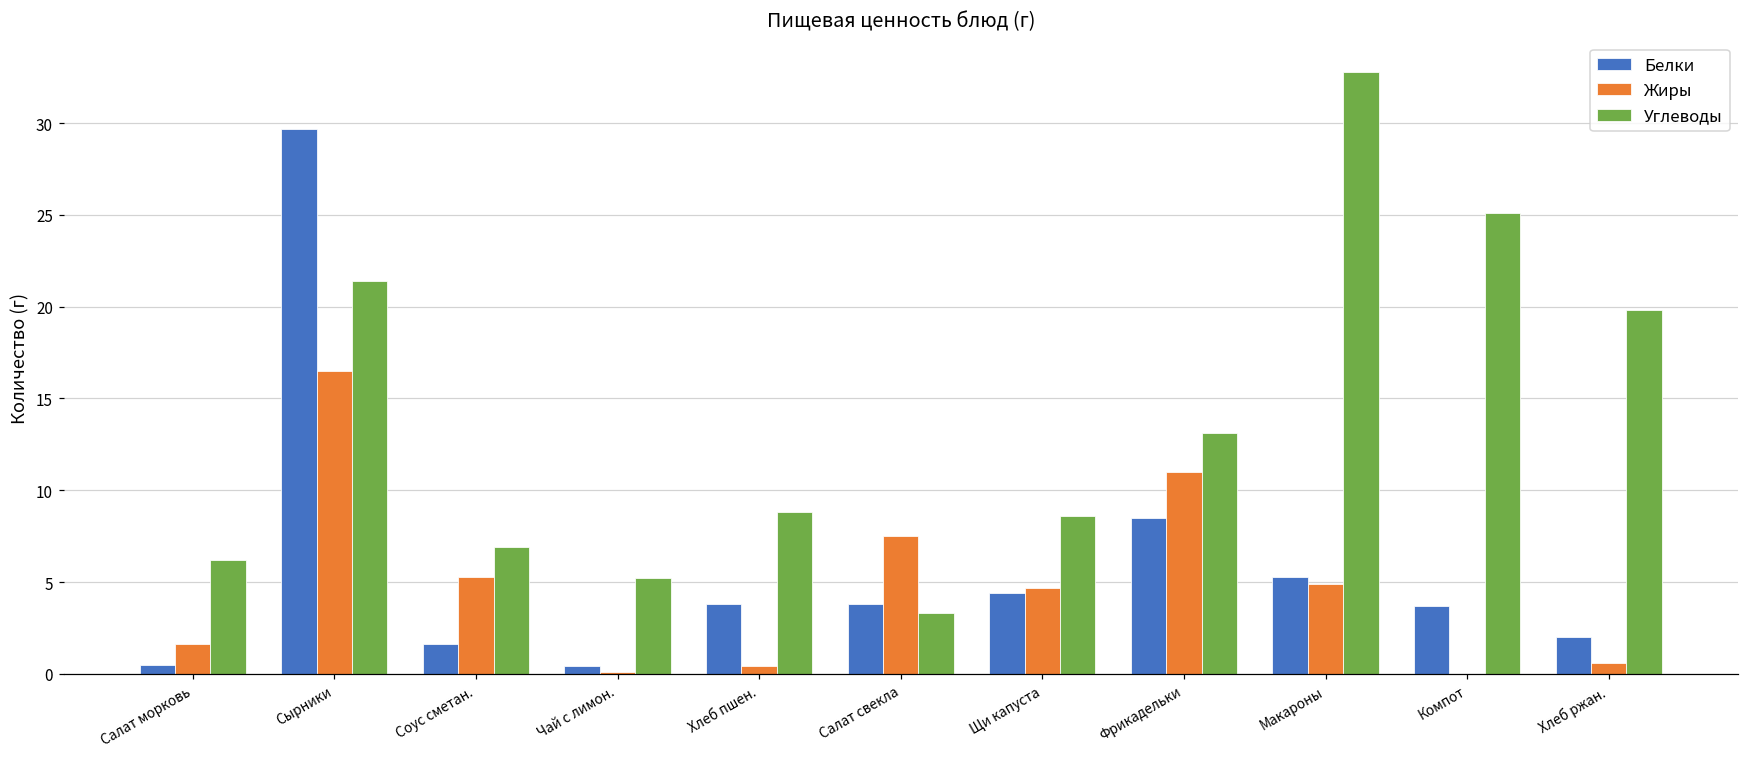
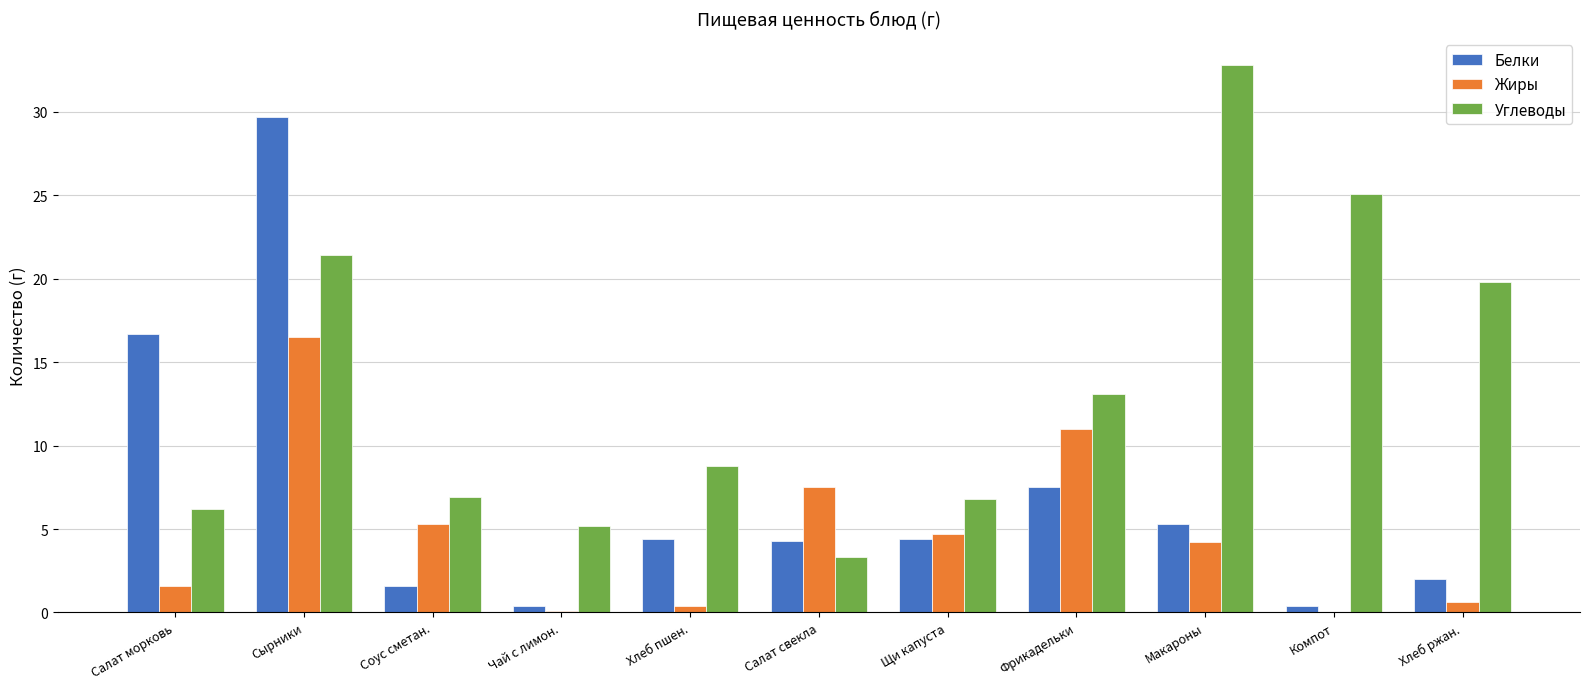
  {
    "Белки": {
-     "Салат морковь": 0.5,
+     "Салат морковь": 16.7,
      "Сырники": 29.7,
      "Соус сметан.": 1.6,
      "Чай с лимон.": 0.4,
-     "Хлеб пшен.": 3.8,
-     "Салат свекла": 3.8,
+     "Хлеб пшен.": 4.4,
+     "Салат свекла": 4.3,
      "Щи капуста": 4.4,
-     "Фрикадельки": 8.5,
+     "Фрикадельки": 7.5,
      "Макароны": 5.3,
-     "Компот": 3.7,
+     "Компот": 0.4,
      "Хлеб ржан.": 2.0
    },
    "Жиры": {
      "Салат морковь": 1.6,
      "Сырники": 16.5,
      "Соус сметан.": 5.3,
      "Хлеб пшен.": 0.4,
      "Салат свекла": 7.5,
      "Щи капуста": 4.7,
      "Фрикадельки": 11.0,
-     "Макароны": 4.9,
+     "Макароны": 4.2,
      "Компот": 0.0,
      "Хлеб ржан.": 0.6
    },
    "Углеводы": {
      "Салат морковь": 6.2,
      "Сырники": 21.4,
      "Соус сметан.": 6.9,
      "Чай с лимон.": 5.2,
      "Хлеб пшен.": 8.8,
      "Салат свекла": 3.3,
-     "Щи капуста": 8.6,
+     "Щи капуста": 6.8,
      "Фрикадельки": 13.1,
      "Макароны": 32.8,
      "Компот": 25.1,
      "Хлеб ржан.": 19.8
    }
  }
